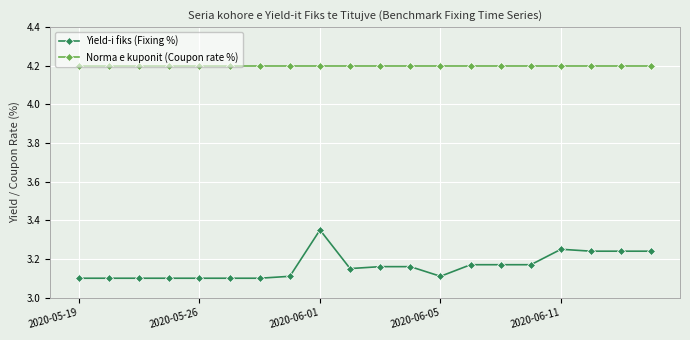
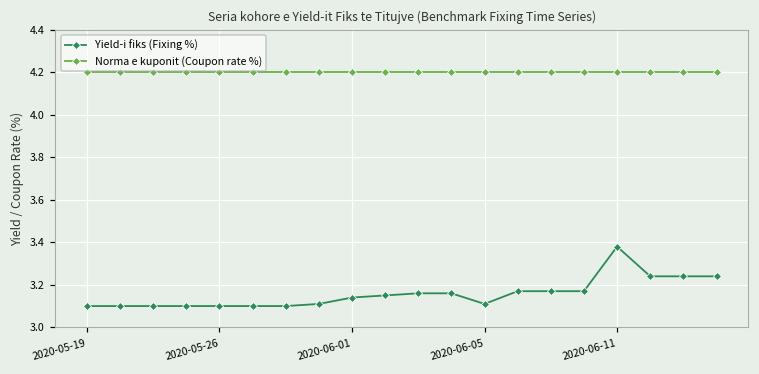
  {
    "Yield-i fiks (Fixing %)": {
      "2020-05-19": 3.10,
      "2020-05-26": 3.10,
-     "2020-06-01": 3.35,
+     "2020-06-01": 3.14,
      "2020-06-05": 3.11,
-     "2020-06-11": 3.25
+     "2020-06-11": 3.38
    },
    "Norma e kuponit (Coupon rate %)": {
      "2020-06-01": 4.20,
      "2020-06-05": 4.20,
      "2020-06-11": 4.20
    }
  }
